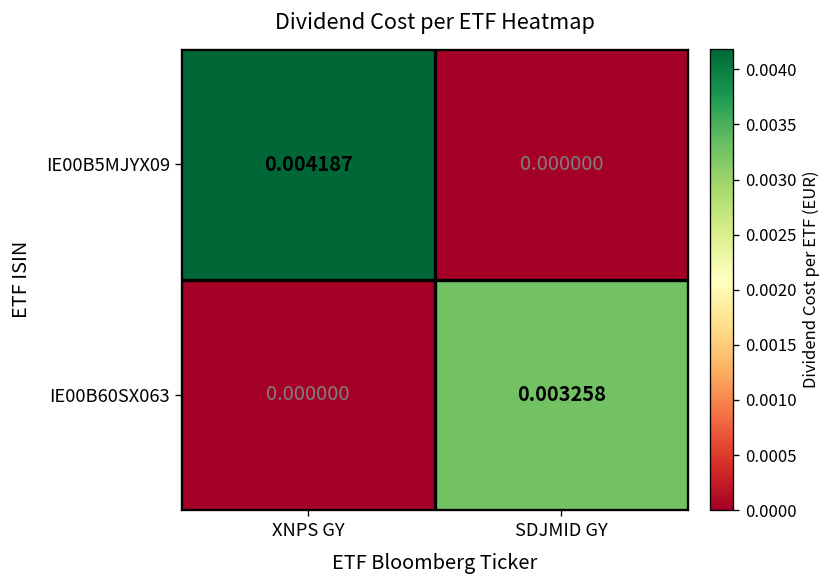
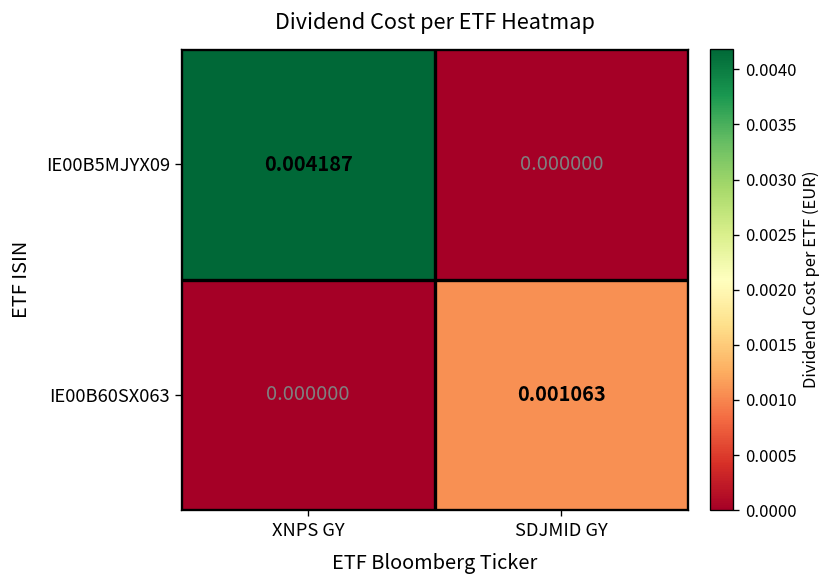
  {
    "IE00B5MJYX09": {
      "XNPS GY": 0.004187,
      "SDJMID GY": 0.000000
    },
    "IE00B60SX063": {
      "XNPS GY": 0.000000,
-     "SDJMID GY": 0.003258
+     "SDJMID GY": 0.001063
    }
  }
